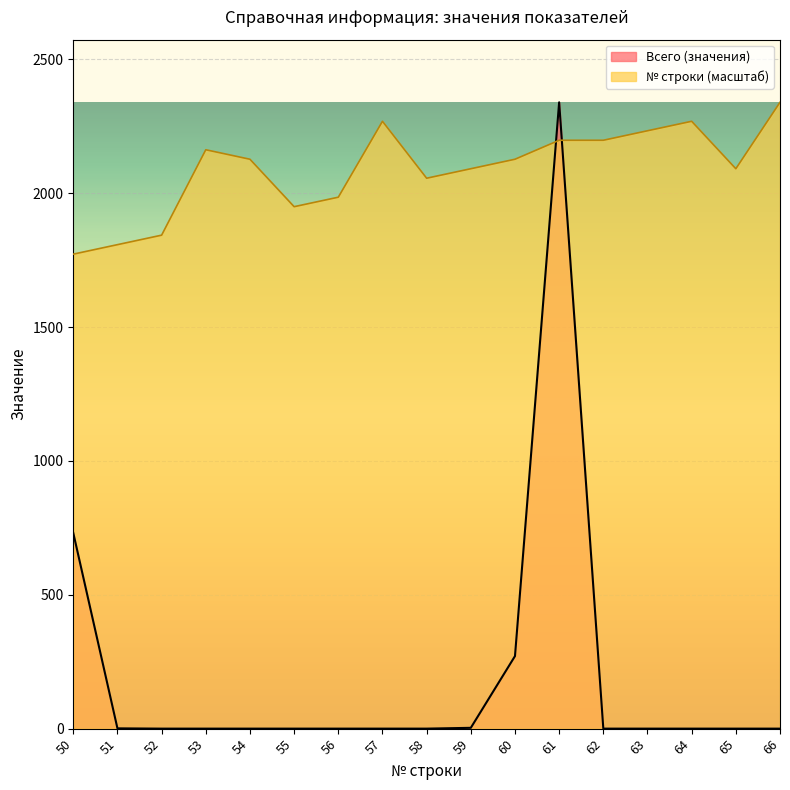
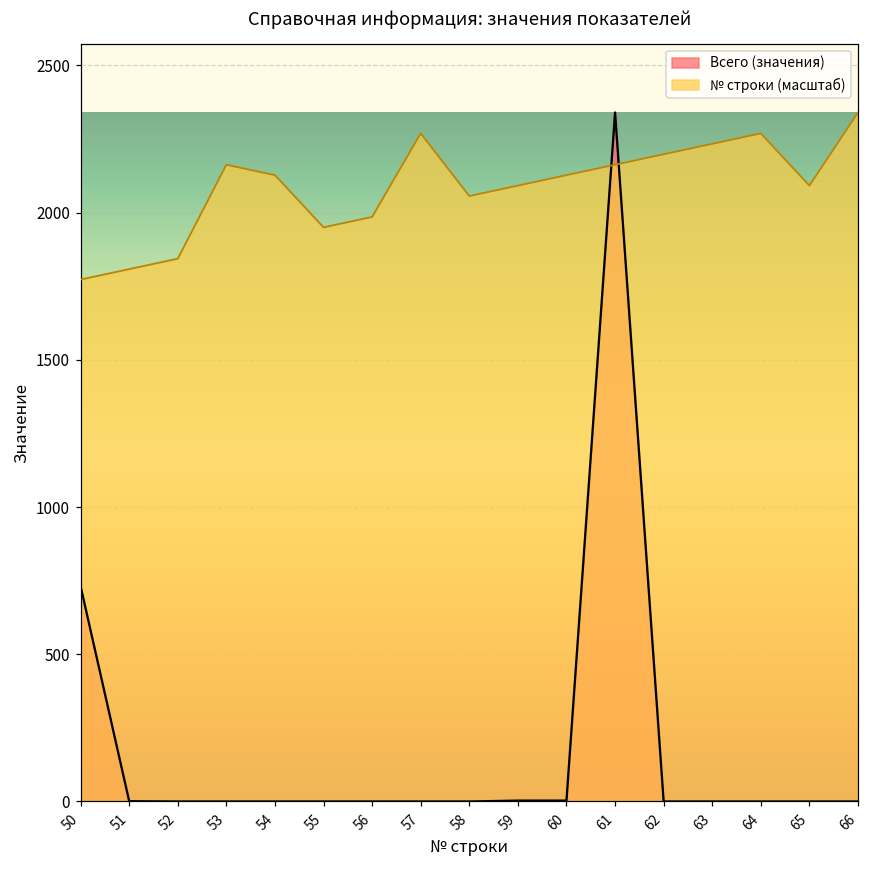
  {
    "Всего (значения)": {
      "50": 730,
      "51": 0,
      "52": 0,
      "53": 0,
      "54": 0,
      "55": 0,
      "56": 0,
      "57": 0,
      "58": 0,
      "59": 0,
-     "60": 270,
+     "60": 0,
      "61": 2340,
      "62": 0,
      "63": 0,
      "64": 0,
      "65": 0,
      "66": 0
    },
    "№ строки (масштаб)": {
      "50": 1770,
      "51": 1810,
      "52": 1840,
      "53": 2160,
      "54": 2130,
      "55": 1950,
      "56": 1990,
      "57": 2270,
      "58": 2060,
      "59": 2090,
      "60": 2130,
-     "61": 2200,
+     "61": 2160,
      "62": 2200,
      "63": 2230,
      "64": 2270,
      "65": 2090,
      "66": 2340
    }
  }
